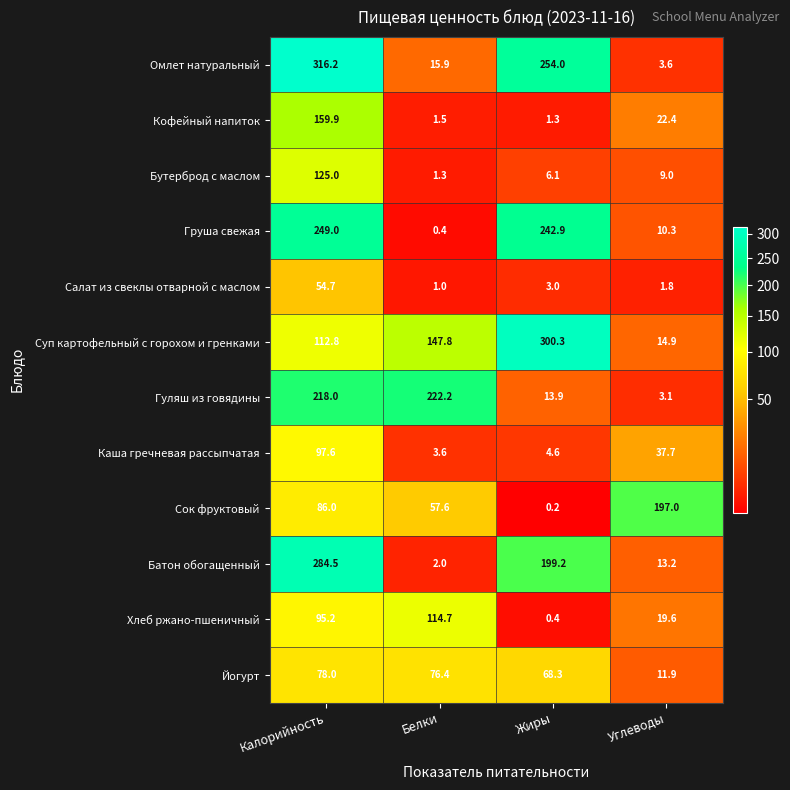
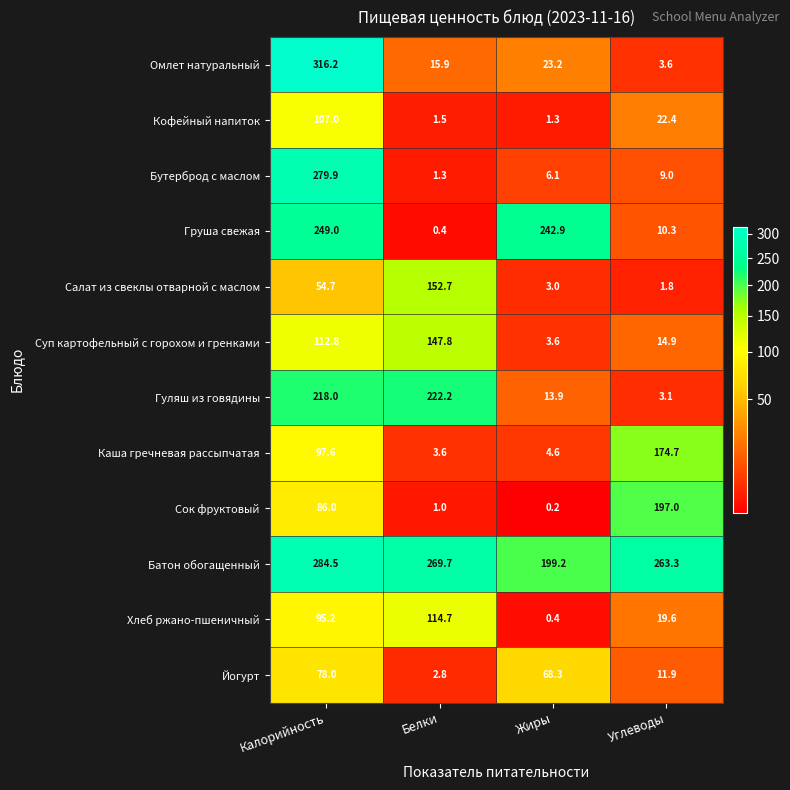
  {
    "Омлет натуральный": {
      "Калорийность": 316.2,
      "Белки": 15.9,
-     "Жиры": 254.0,
+     "Жиры": 23.2,
      "Углеводы": 3.6
    },
    "Кофейный напиток": {
-     "Калорийность": 159.9,
+     "Калорийность": 107.0,
      "Белки": 1.5,
      "Жиры": 1.3,
      "Углеводы": 22.4
    },
    "Бутерброд с маслом": {
-     "Калорийность": 125.0,
+     "Калорийность": 279.9,
      "Белки": 1.3,
      "Жиры": 6.1,
      "Углеводы": 9.0
    },
    "Груша свежая": {
      "Калорийность": 249.0,
      "Белки": 0.4,
      "Жиры": 242.9,
      "Углеводы": 10.3
    },
    "Салат из свеклы отварной с маслом": {
      "Калорийность": 54.7,
-     "Белки": 1.0,
+     "Белки": 152.7,
      "Жиры": 3.0,
      "Углеводы": 1.8
    },
    "Суп картофельный с горохом и гренками": {
      "Калорийность": 112.8,
      "Белки": 147.8,
-     "Жиры": 300.3,
+     "Жиры": 3.6,
      "Углеводы": 14.9
    },
    "Гуляш из говядины": {
      "Калорийность": 218.0,
      "Белки": 222.2,
      "Жиры": 13.9,
      "Углеводы": 3.1
    },
    "Каша гречневая рассыпчатая": {
      "Калорийность": 97.6,
      "Белки": 3.6,
      "Жиры": 4.6,
-     "Углеводы": 37.7
+     "Углеводы": 174.7
    },
    "Сок фруктовый": {
      "Калорийность": 86.0,
-     "Белки": 57.6,
+     "Белки": 1.0,
      "Жиры": 0.2,
      "Углеводы": 197.0
    },
    "Батон обогащенный": {
      "Калорийность": 284.5,
-     "Белки": 2.0,
+     "Белки": 269.7,
      "Жиры": 199.2,
-     "Углеводы": 13.2
+     "Углеводы": 263.3
    },
    "Хлеб ржано-пшеничный": {
      "Калорийность": 95.2,
      "Белки": 114.7,
      "Жиры": 0.4,
      "Углеводы": 19.6
    },
    "Йогурт": {
      "Калорийность": 78.0,
-     "Белки": 76.4,
+     "Белки": 2.8,
      "Жиры": 68.3,
      "Углеводы": 11.9
    }
  }
